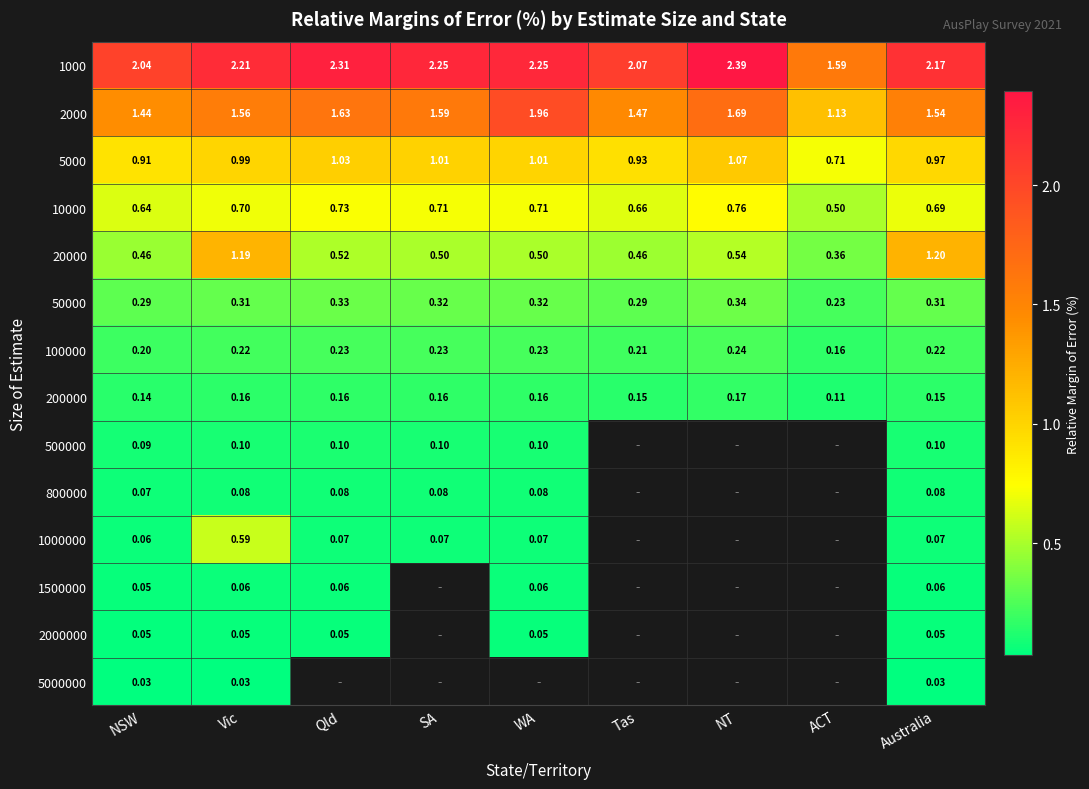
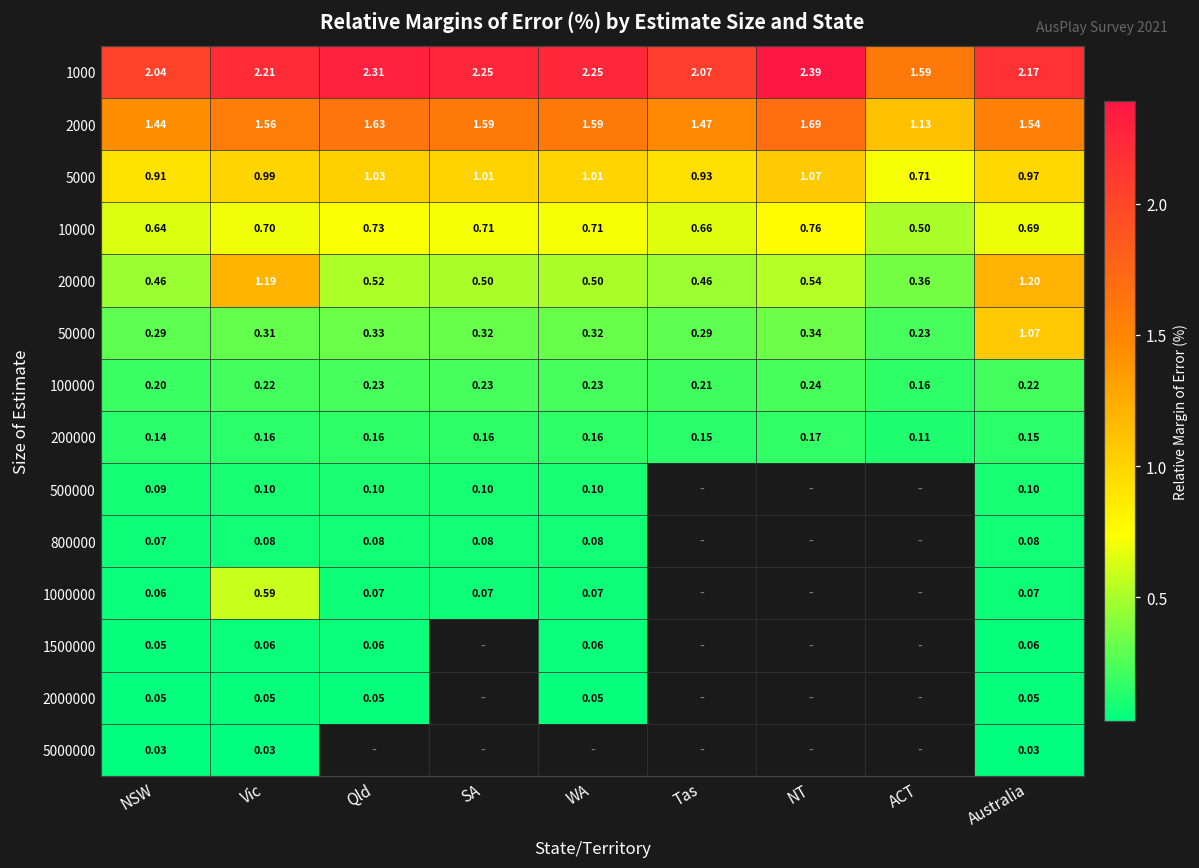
  {
    "1000": {
      "NSW": 2.04,
      "Vic": 2.21,
      "Qld": 2.31,
      "SA": 2.25,
      "WA": 2.25,
      "Tas": 2.07,
      "NT": 2.39,
      "ACT": 1.59,
      "Australia": 2.17
    },
    "2000": {
      "NSW": 1.44,
      "Vic": 1.56,
      "Qld": 1.63,
      "SA": 1.59,
-     "WA": 1.96,
+     "WA": 1.59,
      "Tas": 1.47,
      "NT": 1.69,
      "ACT": 1.13,
      "Australia": 1.54
    },
    "5000": {
      "NSW": 0.91,
      "Vic": 0.99,
      "Qld": 1.03,
      "SA": 1.01,
      "WA": 1.01,
      "Tas": 0.93,
      "NT": 1.07,
      "ACT": 0.71,
      "Australia": 0.97
    },
    "10000": {
      "NSW": 0.64,
      "Vic": 0.70,
      "Qld": 0.73,
      "SA": 0.71,
      "WA": 0.71,
      "Tas": 0.66,
      "NT": 0.76,
      "ACT": 0.50,
      "Australia": 0.69
    },
    "20000": {
      "NSW": 0.46,
      "Vic": 1.19,
      "Qld": 0.52,
      "SA": 0.50,
      "WA": 0.50,
      "Tas": 0.46,
      "NT": 0.54,
      "ACT": 0.36,
      "Australia": 1.20
    },
    "50000": {
      "NSW": 0.29,
      "Vic": 0.31,
      "Qld": 0.33,
      "SA": 0.32,
      "WA": 0.32,
      "Tas": 0.29,
      "NT": 0.34,
      "ACT": 0.23,
-     "Australia": 0.31
+     "Australia": 1.07
    },
    "100000": {
      "NSW": 0.20,
      "Vic": 0.22,
      "Qld": 0.23,
      "SA": 0.23,
      "WA": 0.23,
      "Tas": 0.21,
      "NT": 0.24,
      "ACT": 0.16,
      "Australia": 0.22
    },
    "200000": {
      "NSW": 0.14,
      "Vic": 0.16,
      "Qld": 0.16,
      "SA": 0.16,
      "WA": 0.16,
      "Tas": 0.15,
      "NT": 0.17,
      "ACT": 0.11,
      "Australia": 0.15
    },
    "500000": {
      "NSW": 0.09,
      "Vic": 0.10,
      "Qld": 0.10,
      "SA": 0.10,
      "WA": 0.10,
      "Australia": 0.10
    },
    "800000": {
      "NSW": 0.07,
      "Vic": 0.08,
      "Qld": 0.08,
      "SA": 0.08,
      "WA": 0.08,
      "Australia": 0.08
    },
    "1000000": {
      "NSW": 0.06,
      "Vic": 0.59,
      "Qld": 0.07,
      "SA": 0.07,
      "WA": 0.07,
      "Australia": 0.07
    },
    "1500000": {
      "NSW": 0.05,
      "Vic": 0.06,
      "Qld": 0.06,
      "WA": 0.06,
      "Australia": 0.06
    },
    "2000000": {
      "NSW": 0.05,
      "Vic": 0.05,
      "Qld": 0.05,
      "WA": 0.05,
      "Australia": 0.05
    },
    "5000000": {
      "NSW": 0.03,
      "Vic": 0.03,
      "Australia": 0.03
    }
  }
